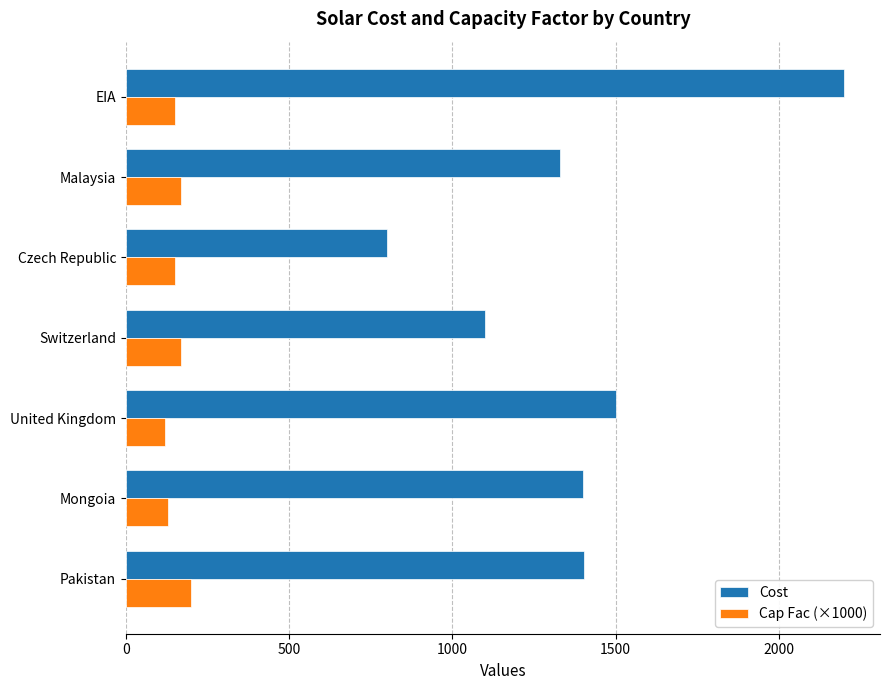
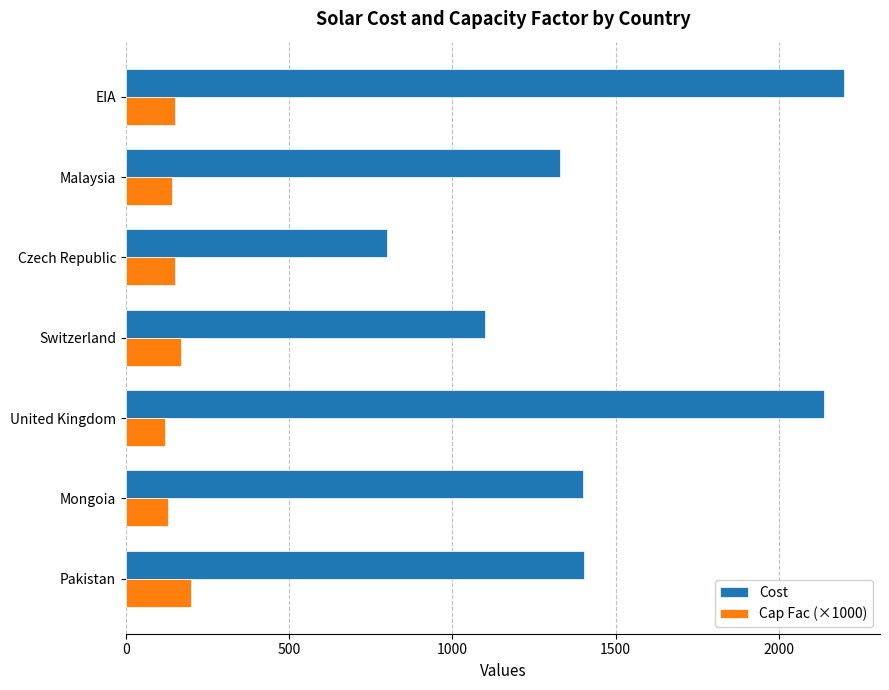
  {
    "Cost": {
      "EIA": 2200,
      "Malaysia": 1330,
      "Czech Republic": 800,
      "Switzerland": 1100,
-     "United Kingdom": 1500,
+     "United Kingdom": 2140,
      "Mongoia": 1400,
      "Pakistan": 1400
    },
    "Cap Fac (×1000)": {
      "EIA": 150,
-     "Malaysia": 170,
+     "Malaysia": 140,
      "Czech Republic": 150,
      "Switzerland": 170,
      "United Kingdom": 120,
      "Mongoia": 130,
      "Pakistan": 200
    }
  }
